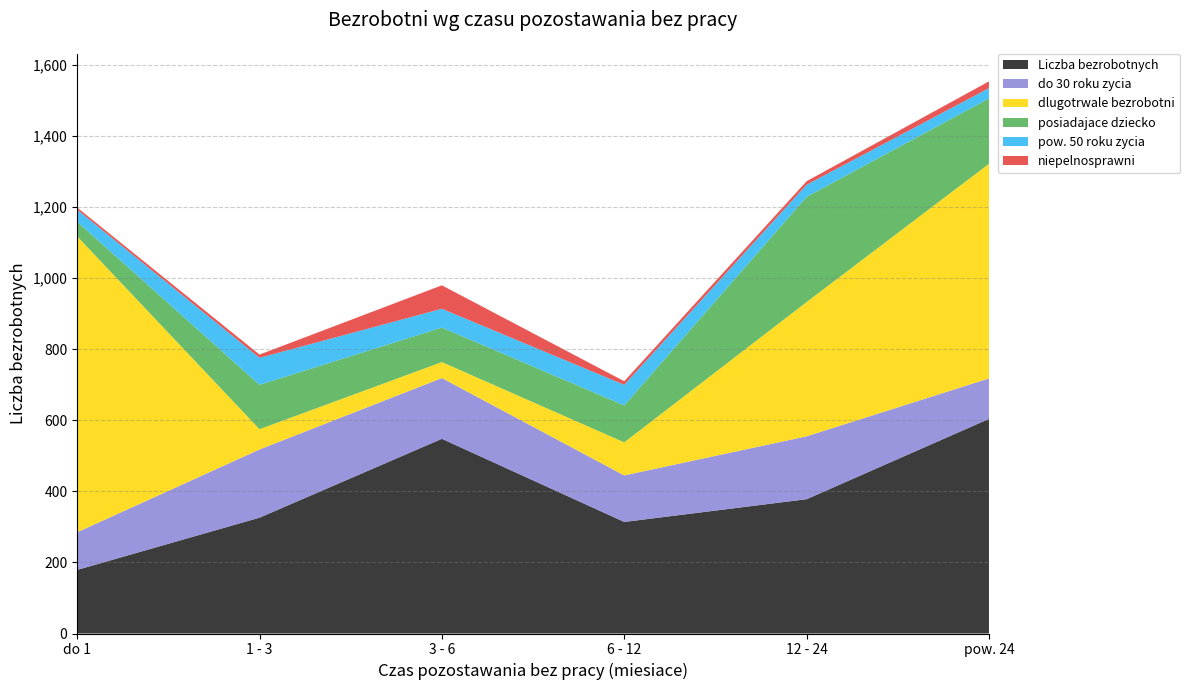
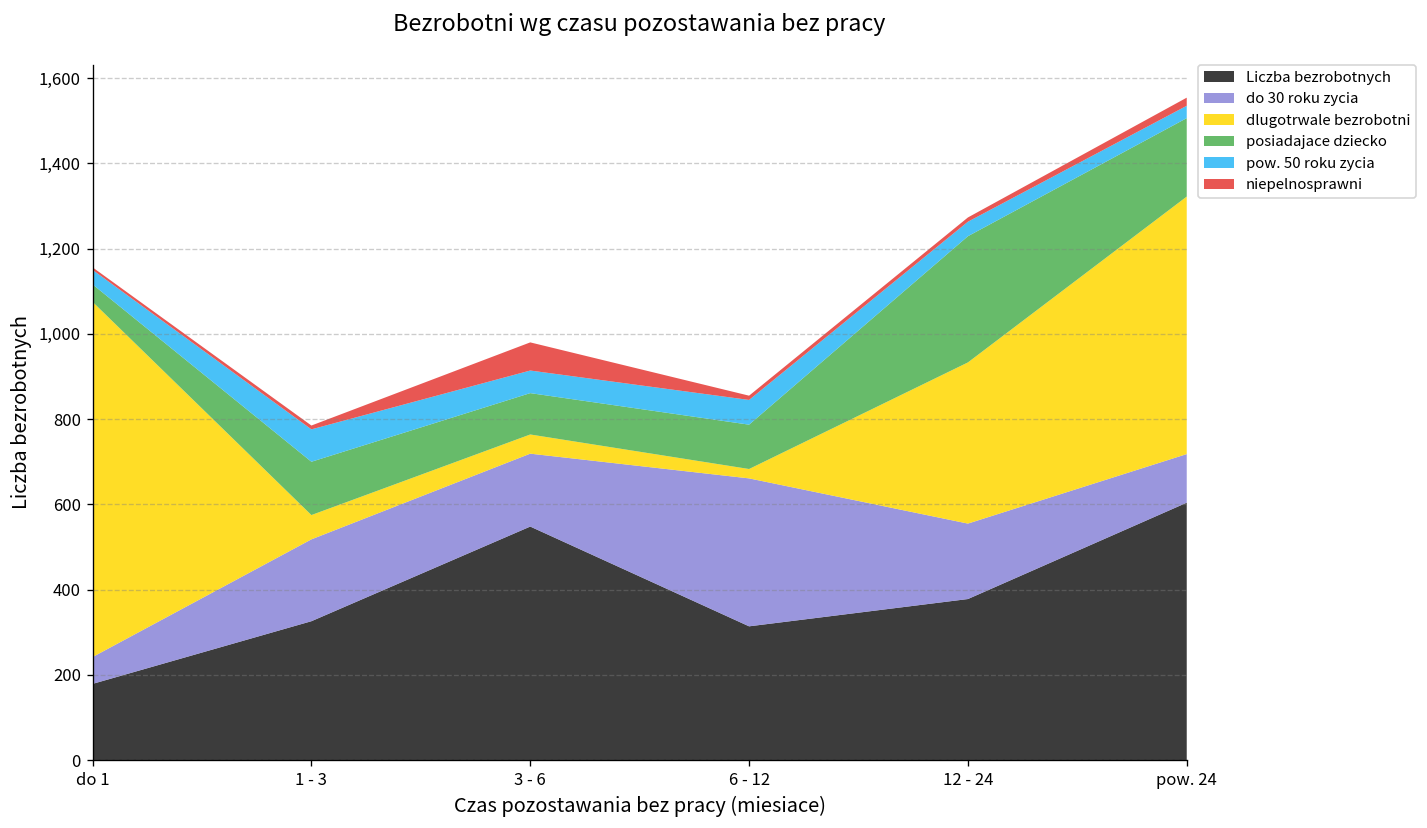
  {
    "Liczba bezrobotnych": {
      "do 1": 180,
      "1 - 3": 330,
      "3 - 6": 550,
      "6 - 12": 310,
      "12 - 24": 380,
      "pow. 24": 600
    },
    "do 30 roku zycia": {
-     "do 1": 110,
+     "do 1": 60,
      "1 - 3": 190,
      "3 - 6": 170,
-     "6 - 12": 130,
+     "6 - 12": 350,
      "12 - 24": 180,
      "pow. 24": 110
    },
    "dlugotrwale bezrobotni": {
      "do 1": 830,
      "1 - 3": 60,
      "3 - 6": 50,
-     "6 - 12": 90,
+     "6 - 12": 20,
      "12 - 24": 380,
      "pow. 24": 600
    },
    "posiadajace dziecko": {
      "do 1": 40,
      "1 - 3": 130,
      "3 - 6": 100,
      "6 - 12": 100,
      "12 - 24": 300,
      "pow. 24": 180
    },
    "pow. 50 roku zycia": {
      "1 - 3": 80,
      "3 - 6": 50,
      "6 - 12": 60,
      "12 - 24": 30,
      "pow. 24": 30
    },
    "niepelnosprawni": {
      "1 - 3": 10,
      "3 - 6": 70,
      "6 - 12": 10,
      "12 - 24": 10,
      "pow. 24": 20
    }
  }
